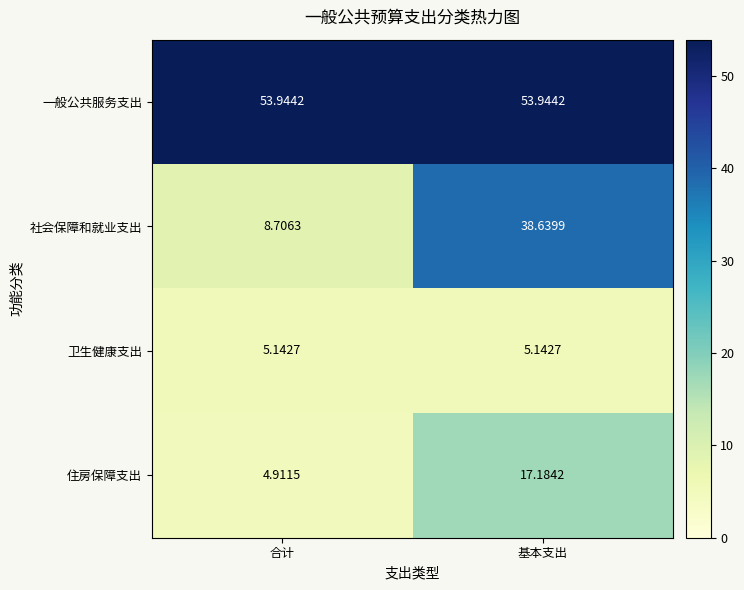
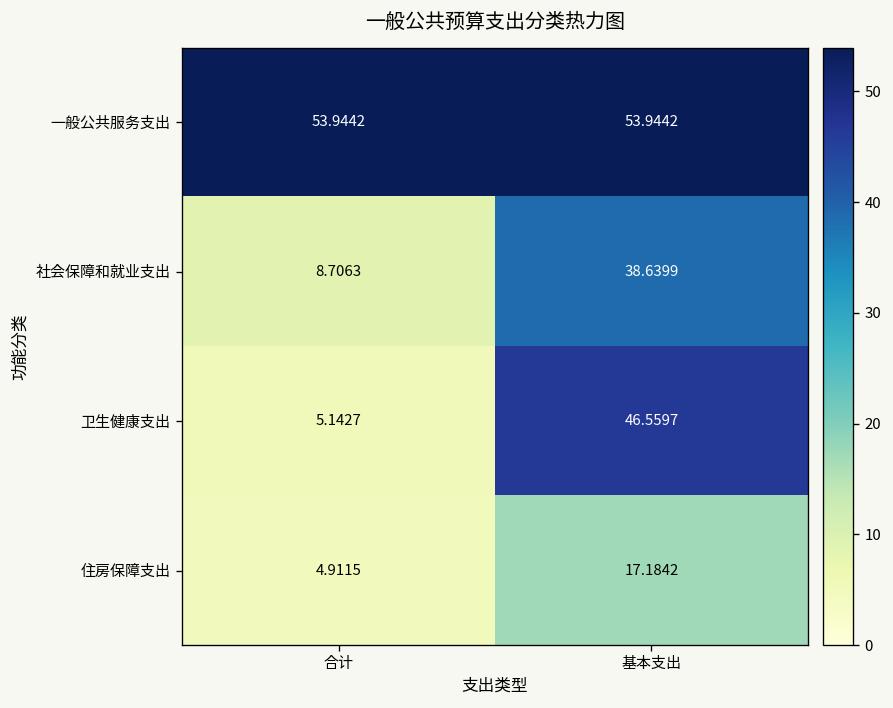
  {
    "一般公共服务支出": {
      "合计": 53.9442,
      "基本支出": 53.9442
    },
    "社会保障和就业支出": {
      "合计": 8.7063,
      "基本支出": 38.6399
    },
    "卫生健康支出": {
      "合计": 5.1427,
-     "基本支出": 5.1427
+     "基本支出": 46.5597
    },
    "住房保障支出": {
      "合计": 4.9115,
      "基本支出": 17.1842
    }
  }
